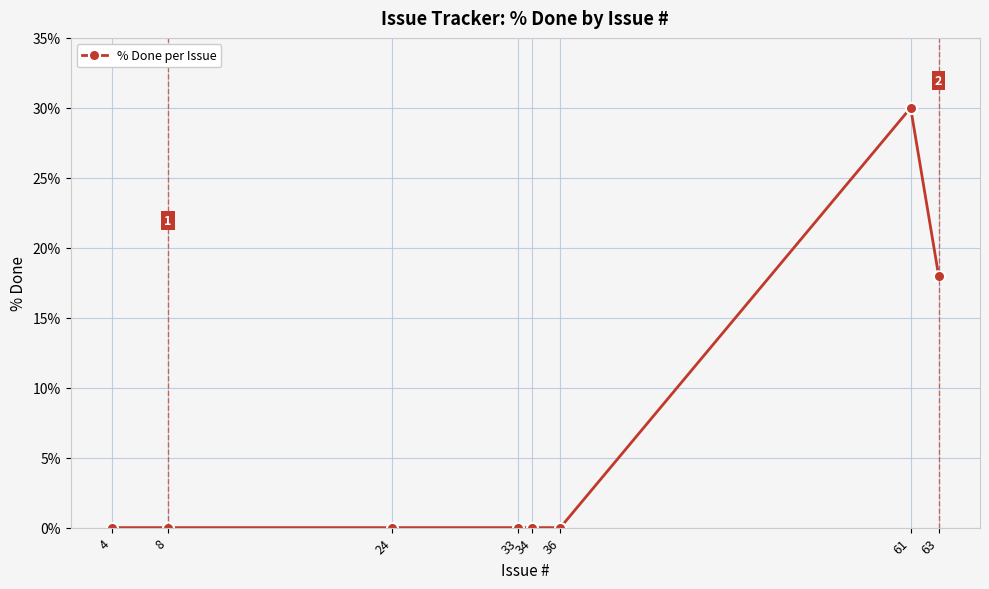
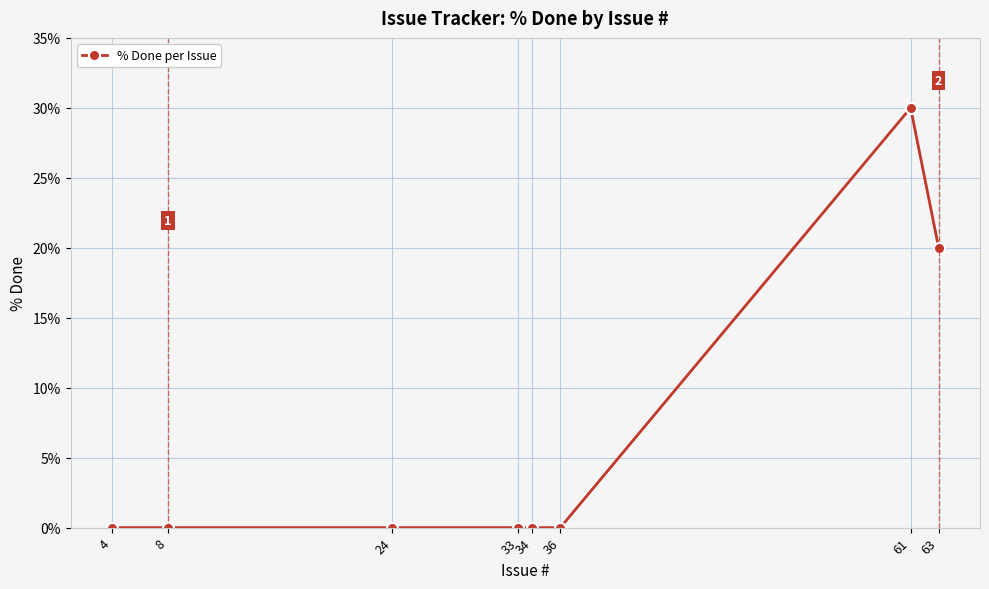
  {
    "4": "0%",
    "8": "0%",
    "24": "0%",
    "33": "0%",
    "34": "0%",
    "36": "0%",
    "61": "30%",
-   "63": "18%"
+   "63": "20%"
  }
